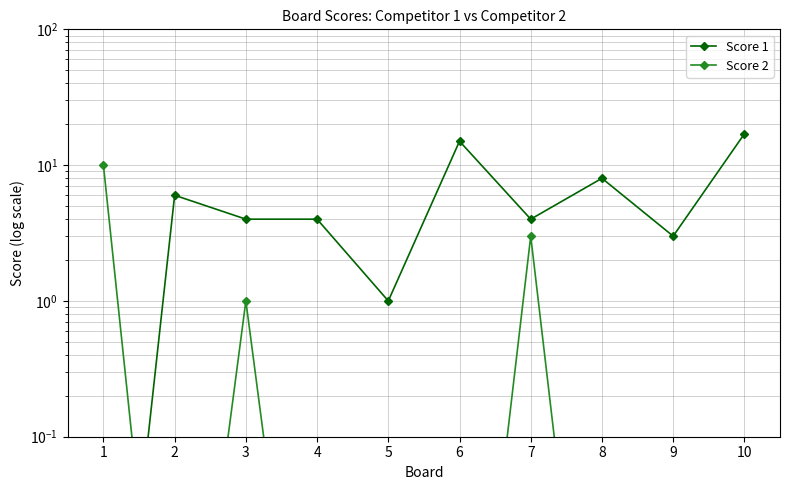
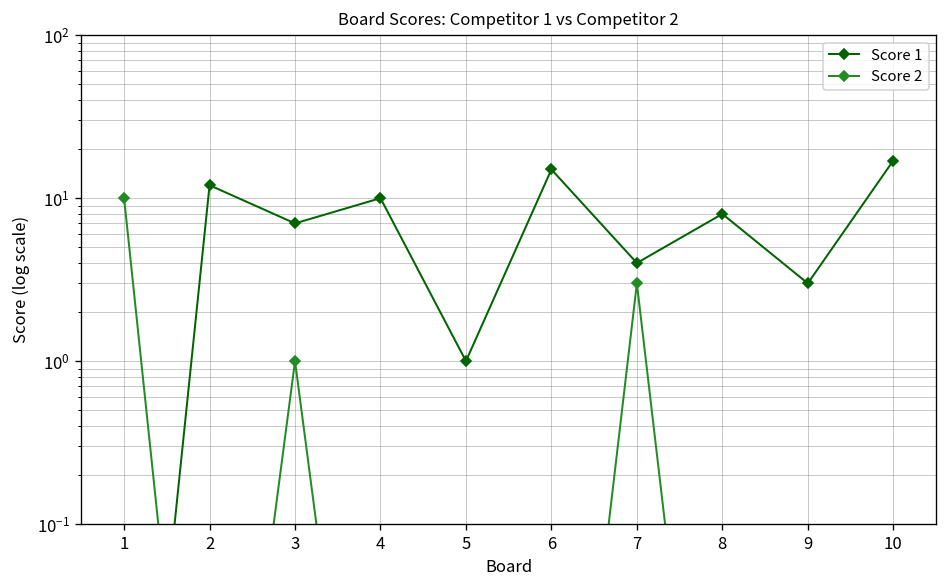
  {
    "Score 1": {
-     "2": 6,
-     "3": 4,
-     "4": 4,
+     "2": 12,
+     "3": 7,
+     "4": 10,
      "5": 1,
      "6": 15,
      "7": 4,
      "8": 8,
      "9": 3,
      "10": 17
    },
    "Score 2": {
      "1": 10,
      "3": 1,
      "7": 3
    }
  }
